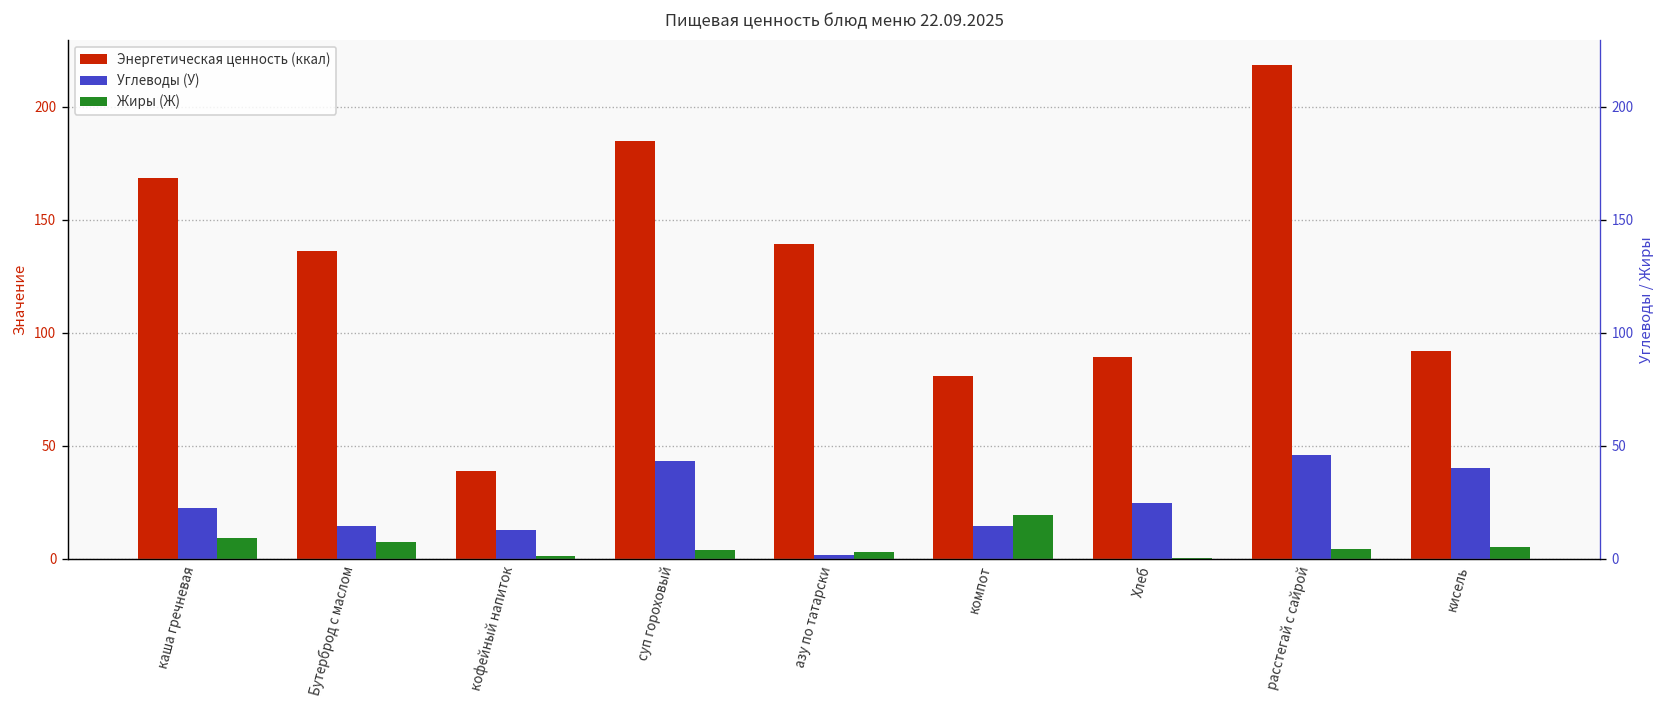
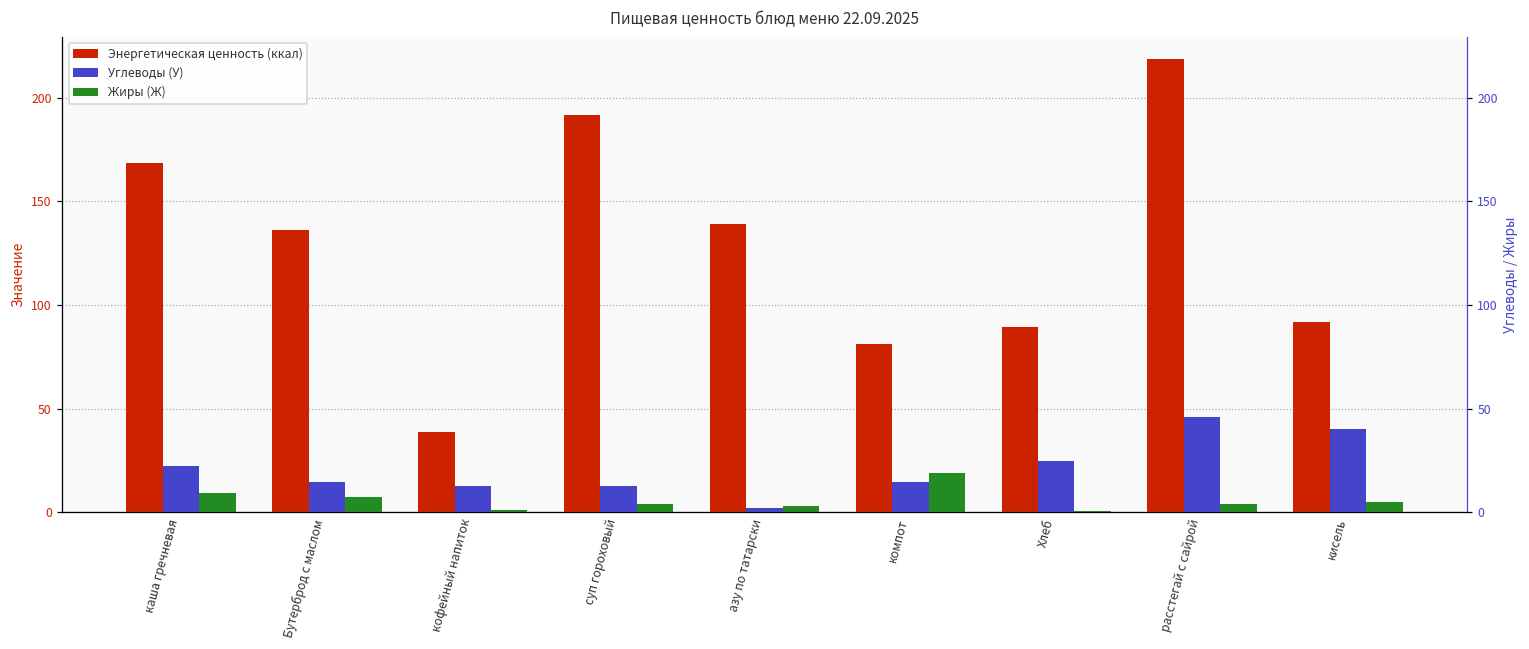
  {
    "Энергетическая ценность (ккал)": {
      "каша гречневая": 168,
      "Бутерброд с маслом": 136,
      "кофейный напиток": 39,
-     "суп гороховый": 185,
+     "суп гороховый": 192,
      "азу по татарски": 139,
      "компот": 81,
      "Хлеб": 90,
      "расстегай с сайрой": 219,
      "кисель": 92
    },
    "Углеводы (У)": {
      "каша гречневая": 23,
      "Бутерброд с маслом": 15,
      "кофейный напиток": 13,
-     "суп гороховый": 43,
+     "суп гороховый": 13,
      "азу по татарски": 2,
      "компот": 15,
      "Хлеб": 25,
      "расстегай с сайрой": 46,
      "кисель": 40
    },
    "Жиры (Ж)": {
      "каша гречневая": 9,
      "Бутерброд с маслом": 7,
      "суп гороховый": 4,
      "азу по татарски": 3,
      "компот": 19,
      "расстегай с сайрой": 4,
      "кисель": 5
    }
  }
